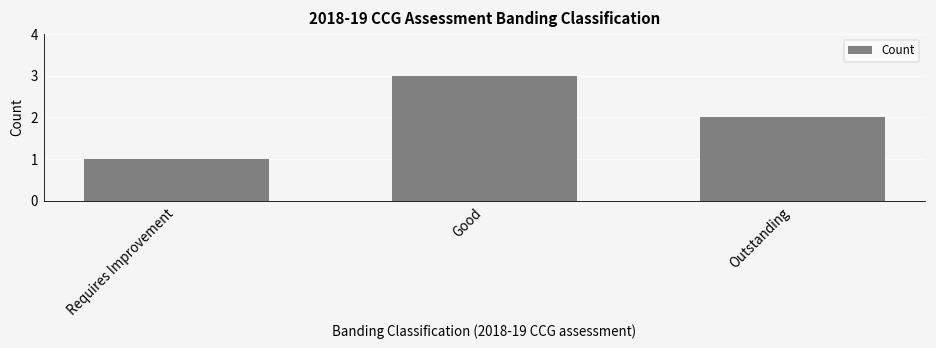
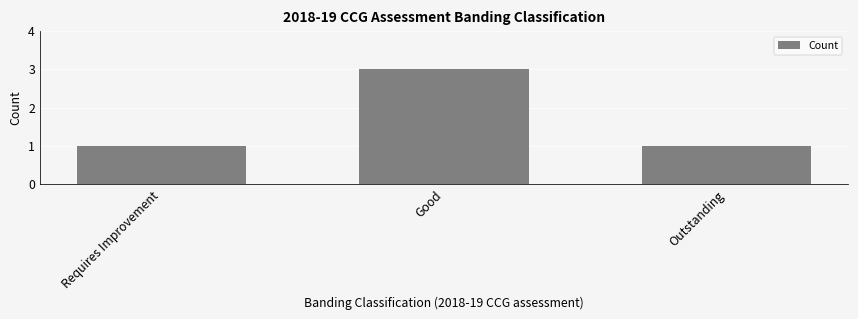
  {
    "Requires Improvement": 1,
    "Good": 3,
-   "Outstanding": 2
+   "Outstanding": 1
  }
